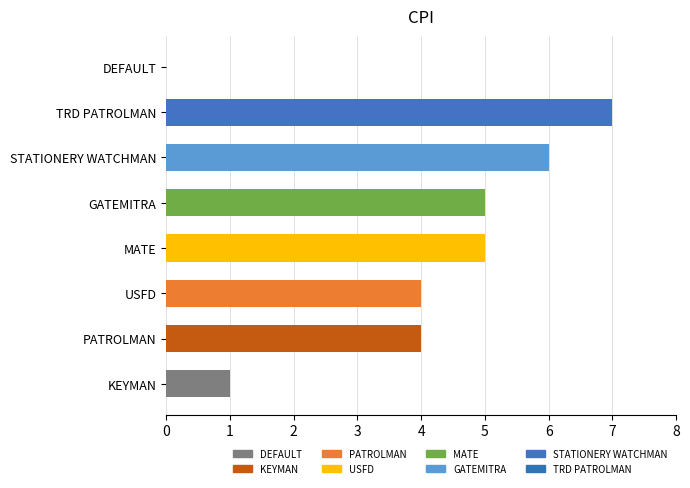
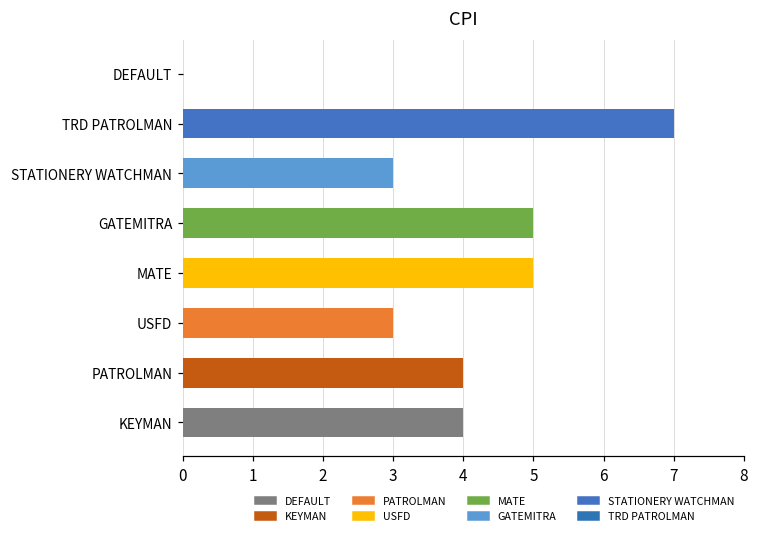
  {
    "DEFAULT": 0,
    "TRD PATROLMAN": 7,
-   "STATIONERY WATCHMAN": 6,
+   "STATIONERY WATCHMAN": 3,
    "GATEMITRA": 5,
    "MATE": 5,
-   "USFD": 4,
+   "USFD": 3,
    "PATROLMAN": 4,
-   "KEYMAN": 1
+   "KEYMAN": 4
  }
